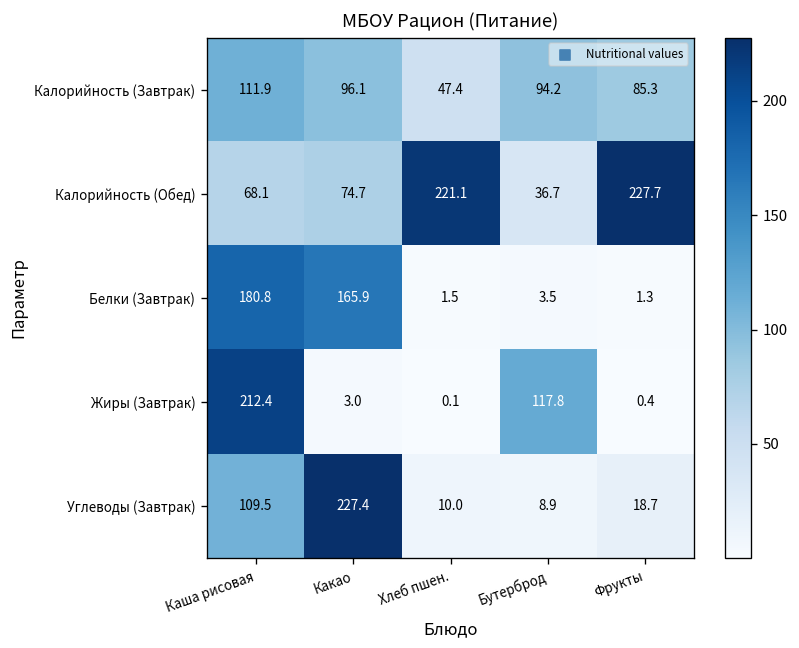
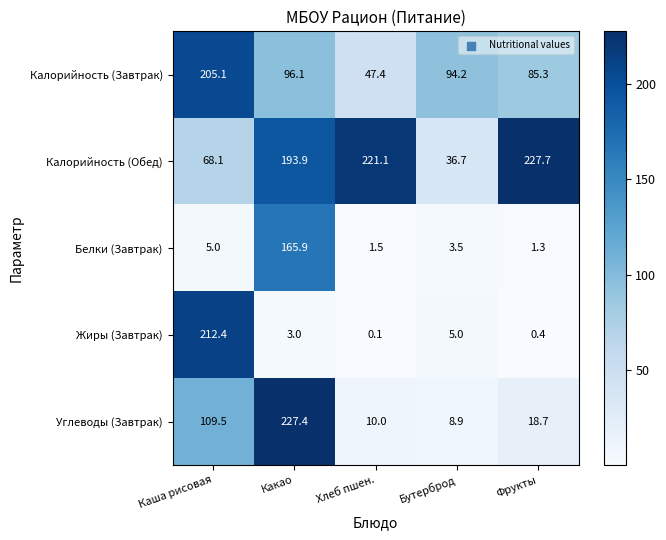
  {
    "Калорийность (Завтрак)": {
-     "Каша рисовая": 111.9,
+     "Каша рисовая": 205.1,
      "Какао": 96.1,
      "Хлеб пшен.": 47.4,
      "Бутерброд": 94.2,
      "Фрукты": 85.3
    },
    "Калорийность (Обед)": {
      "Каша рисовая": 68.1,
-     "Какао": 74.7,
+     "Какао": 193.9,
      "Хлеб пшен.": 221.1,
      "Бутерброд": 36.7,
      "Фрукты": 227.7
    },
    "Белки (Завтрак)": {
-     "Каша рисовая": 180.8,
+     "Каша рисовая": 5.0,
      "Какао": 165.9,
      "Хлеб пшен.": 1.5,
      "Бутерброд": 3.5,
      "Фрукты": 1.3
    },
    "Жиры (Завтрак)": {
      "Каша рисовая": 212.4,
      "Какао": 3.0,
      "Хлеб пшен.": 0.1,
-     "Бутерброд": 117.8,
+     "Бутерброд": 5.0,
      "Фрукты": 0.4
    },
    "Углеводы (Завтрак)": {
      "Каша рисовая": 109.5,
      "Какао": 227.4,
      "Хлеб пшен.": 10.0,
      "Бутерброд": 8.9,
      "Фрукты": 18.7
    }
  }
